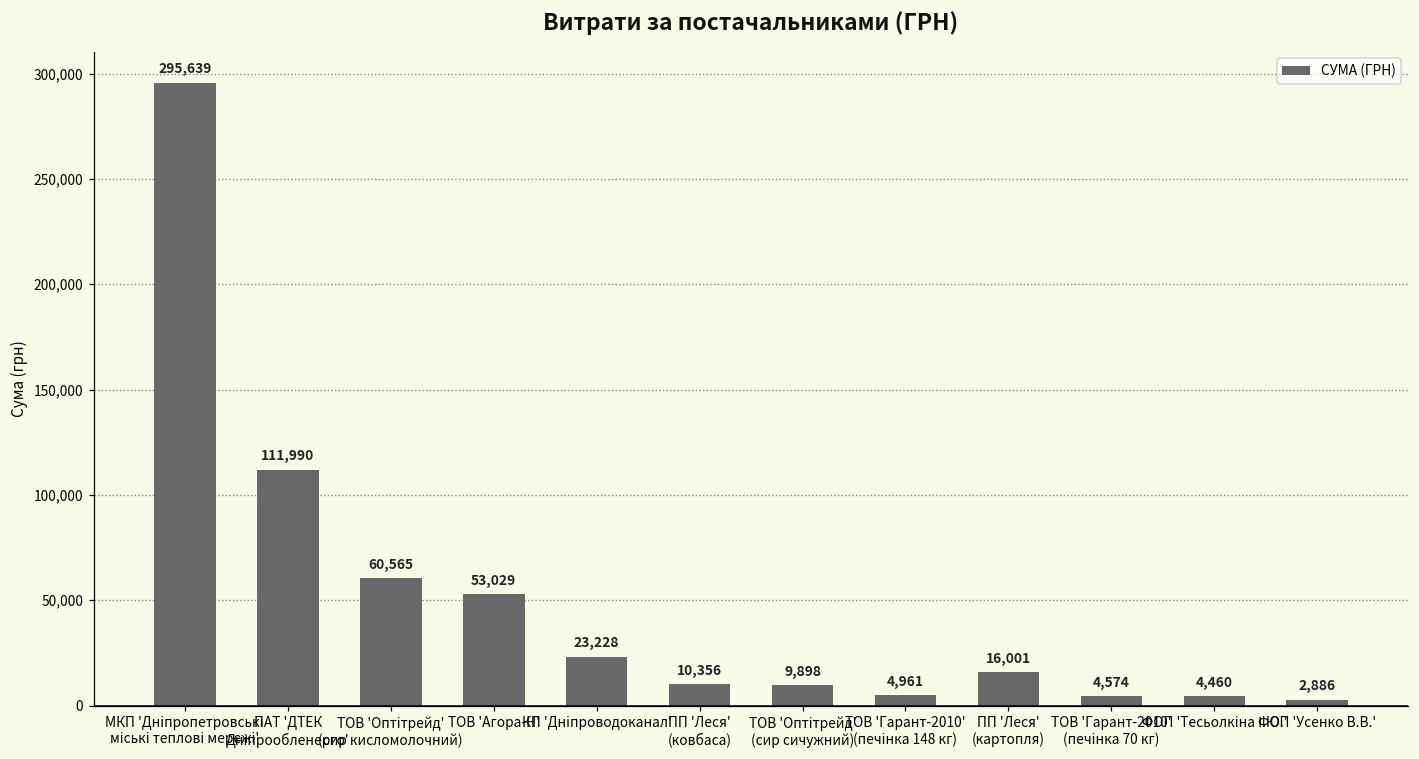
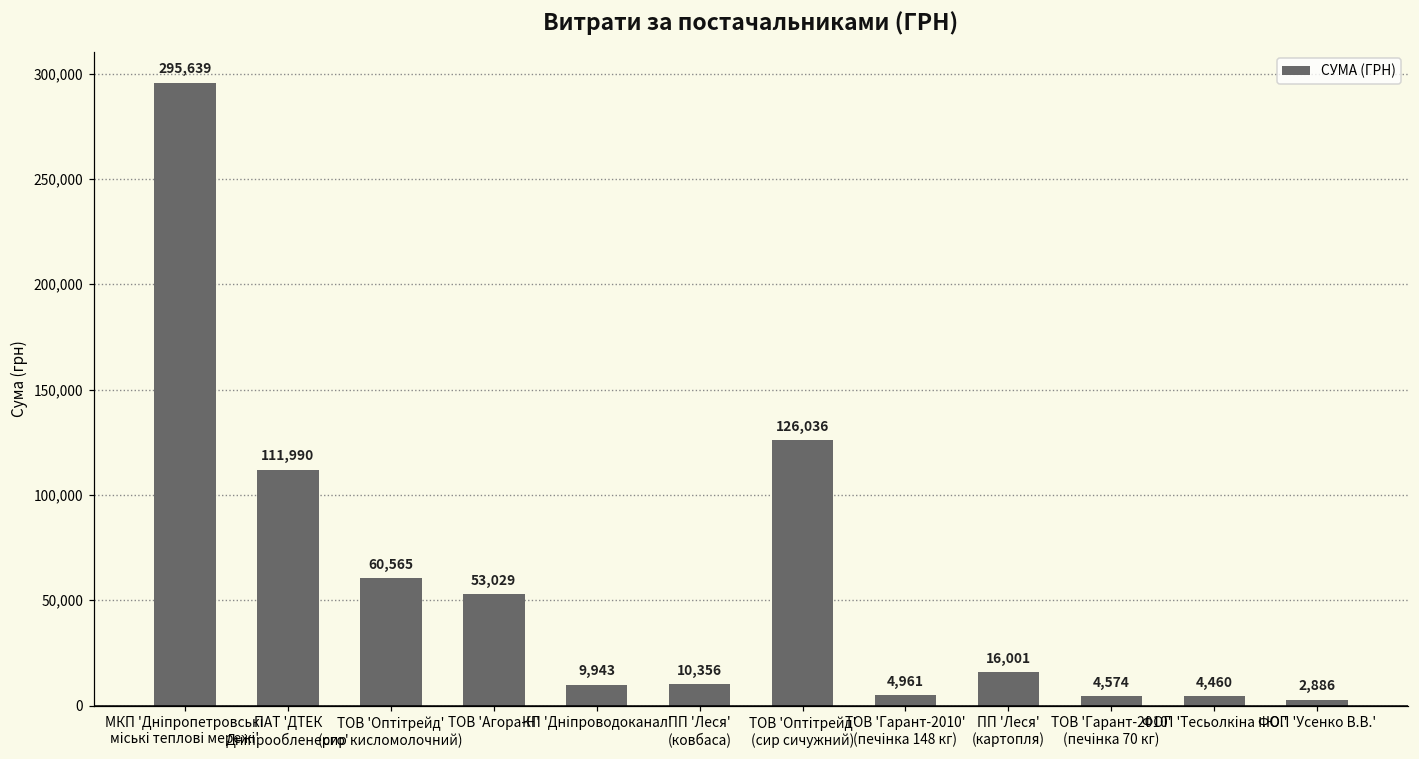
  {
-   "КП 'Дніпроводоканал'": "23,228",
+   "КП 'Дніпроводоканал'": "9,943",
    "ПП 'Леся' (ковбаса)": "10,356",
-   "ТОВ 'Оптітрейд' (сир сичужний)": "9,898",
+   "ТОВ 'Оптітрейд' (сир сичужний)": "126,036",
    "ТОВ 'Гарант-2010' (печінка 148 кг)": "4,961",
    "ПП 'Леся' (картопля)": "16,001",
    "ТОВ 'Гарант-2010' (печінка 70 кг)": "4,574"
  }
